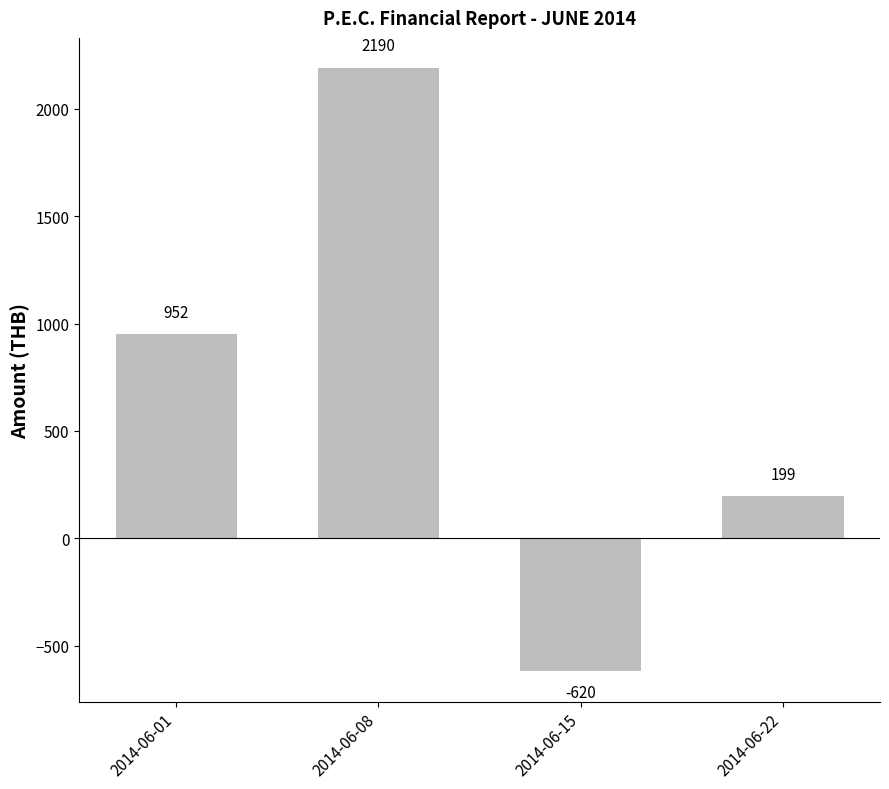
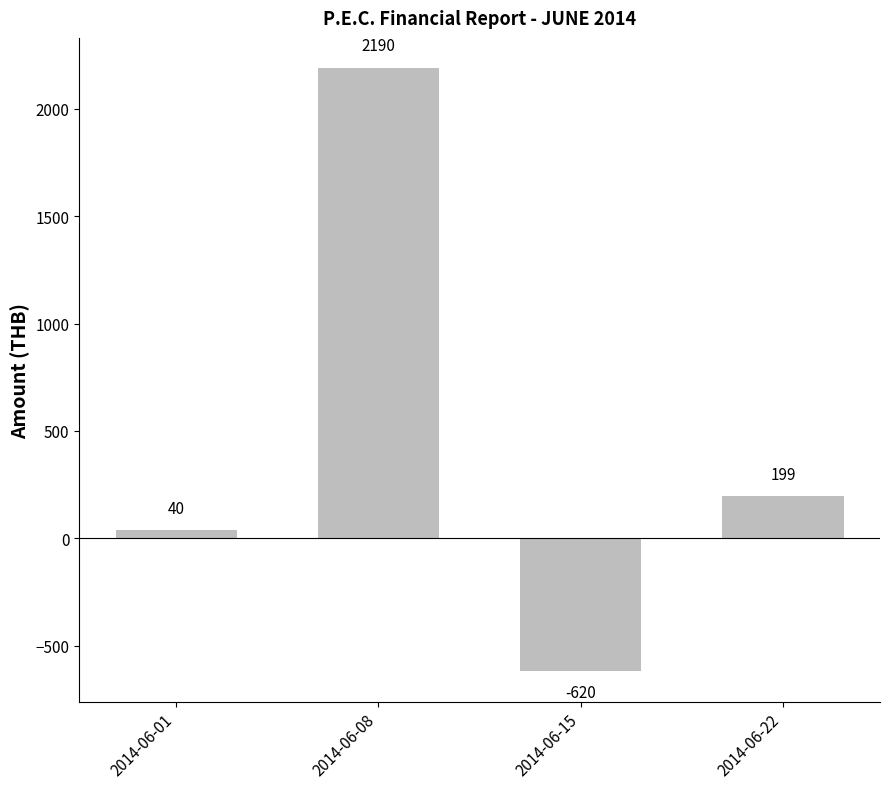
  {
-   "2014-06-01": 952,
+   "2014-06-01": 40,
    "2014-06-08": 2190,
    "2014-06-15": -620,
    "2014-06-22": 199
  }
